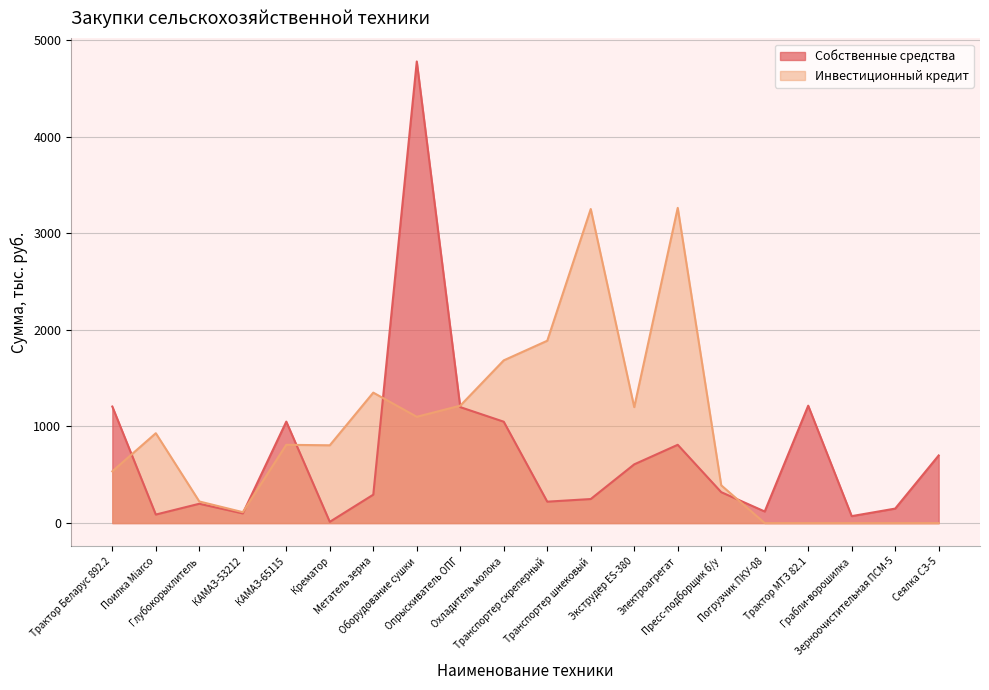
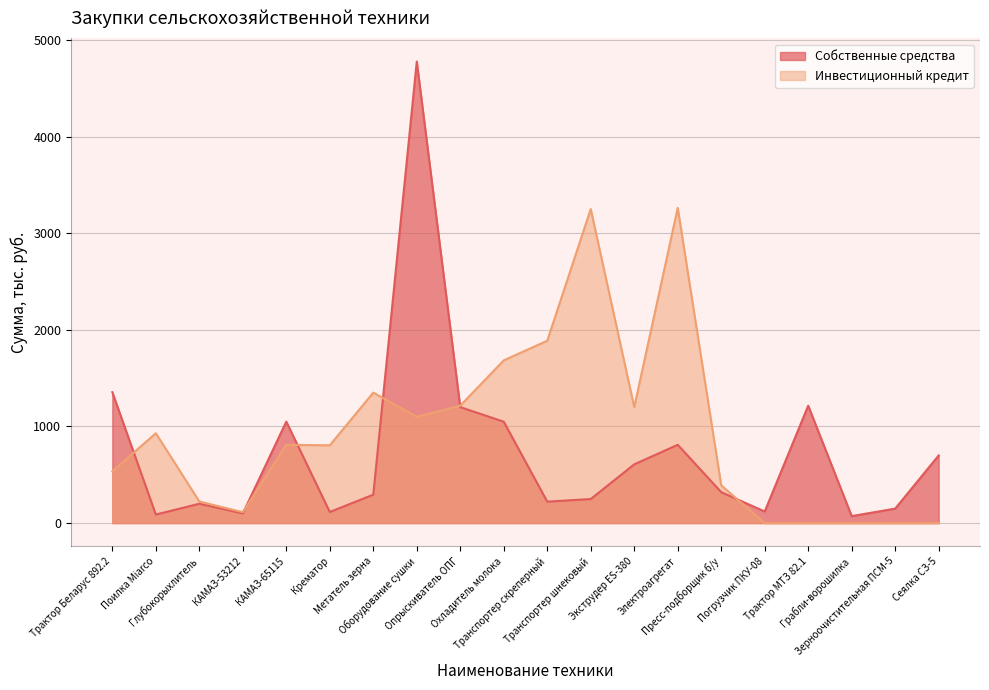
  {
    "Собственные средства": {
-     "Трактор Беларус 892.2": 1200,
+     "Трактор Беларус 892.2": 1400,
      "Поилка Miarco": 100,
      "КАМАЗ-65115": 1100,
-     "Крематор": 0,
+     "Крематор": 100,
      "Метатель зерна": 300,
      "Оборудование сушки": 4800,
      "Охладитель молока": 1000,
      "Транспортер скреперный": 200,
      "Транспортер шнековый": 200,
      "Экструдер ES-380": 600,
      "Электроагрегат": 800,
      "Пресс-подборщик б/у": 300,
      "Погрузчик ПКУ-08": 100,
      "Трактор МТЗ 82.1": 1200,
      "Грабли-ворошилка": 100,
      "Зерноочистительная ПСМ-5": 200,
      "Сеялка СЗ-5": 700
    },
    "Инвестиционный кредит": {
      "Трактор Беларус 892.2": 500,
      "Поилка Miarco": 900,
      "КАМАЗ-65115": 800,
      "Крематор": 800,
      "Метатель зерна": 1400,
      "Оборудование сушки": 1100,
      "Охладитель молока": 1700,
      "Транспортер скреперный": 1900,
      "Транспортер шнековый": 3300,
      "Экструдер ES-380": 1200,
      "Электроагрегат": 3300,
      "Пресс-подборщик б/у": 400,
      "Погрузчик ПКУ-08": 0,
      "Трактор МТЗ 82.1": 0,
      "Грабли-ворошилка": 0,
      "Зерноочистительная ПСМ-5": 0,
      "Сеялка СЗ-5": 0
    }
  }
